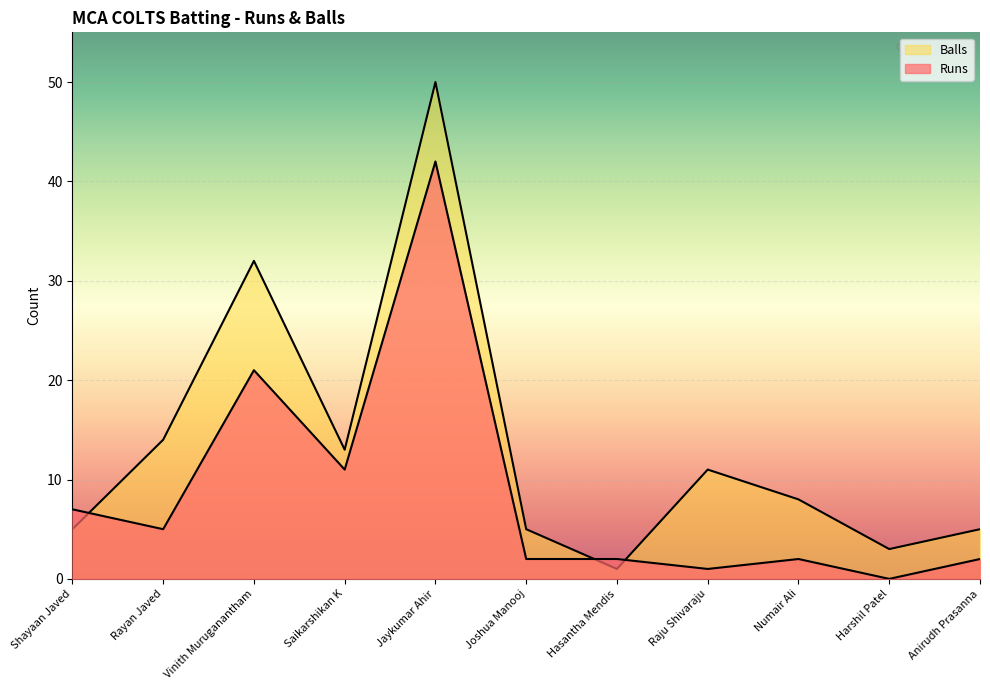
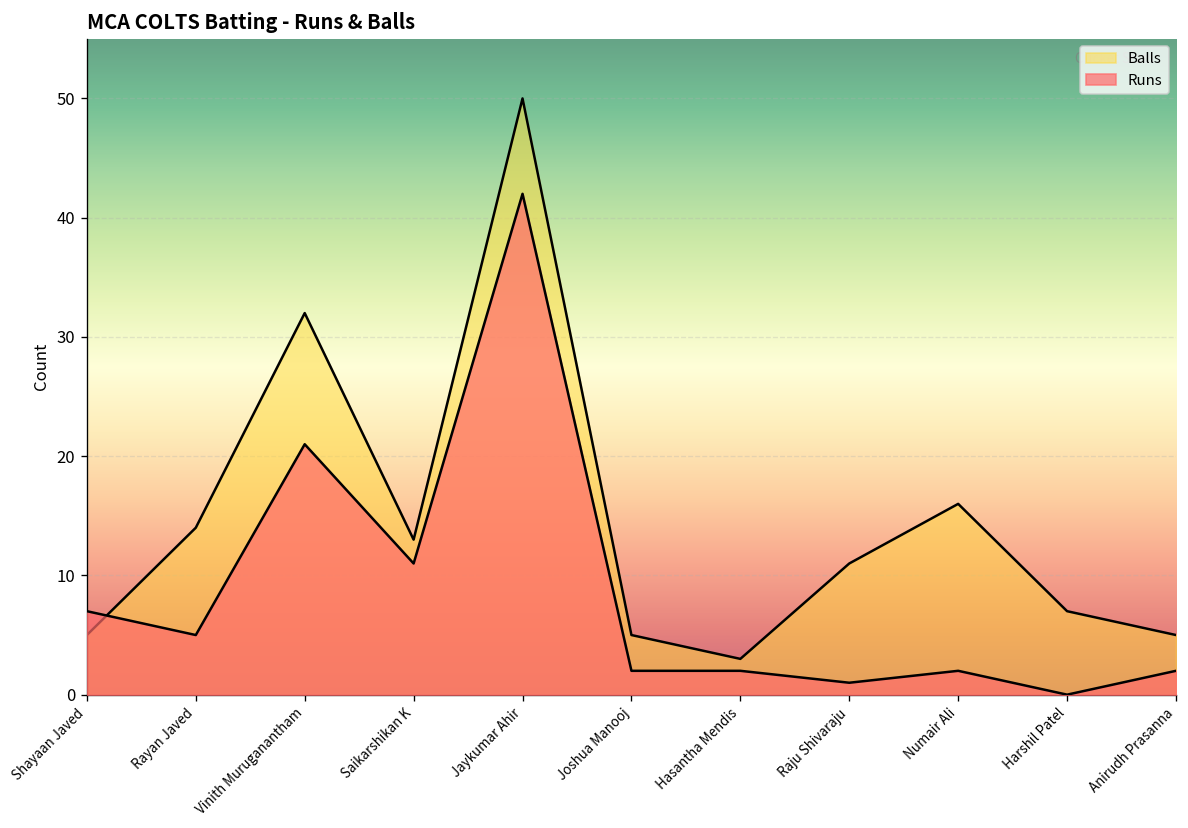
  {
    "Balls": {
      "Shayaan Javed": 5,
      "Rayan Javed": 14,
      "Vinith Muruganantham": 32,
      "Saikarshikan K": 13,
      "Jaykumar Ahir": 50,
      "Joshua Manooj": 5,
-     "Hasantha Mendis": 1,
+     "Hasantha Mendis": 3,
      "Raju Shivaraju": 11,
-     "Numair Ali": 8,
-     "Harshil Patel": 3,
+     "Numair Ali": 16,
+     "Harshil Patel": 7,
      "Anirudh Prasanna": 5
    },
    "Runs": {
      "Shayaan Javed": 7,
      "Rayan Javed": 5,
      "Vinith Muruganantham": 21,
      "Saikarshikan K": 11,
      "Jaykumar Ahir": 42,
      "Joshua Manooj": 2,
      "Hasantha Mendis": 2,
      "Raju Shivaraju": 1,
      "Numair Ali": 2,
      "Harshil Patel": 0,
      "Anirudh Prasanna": 2
    }
  }
